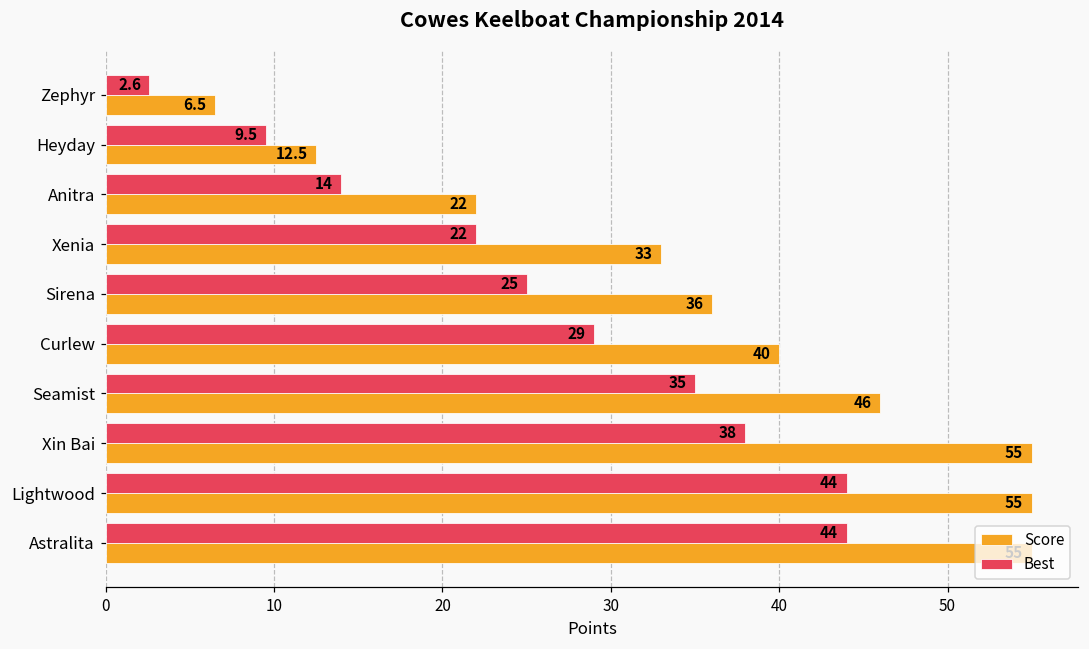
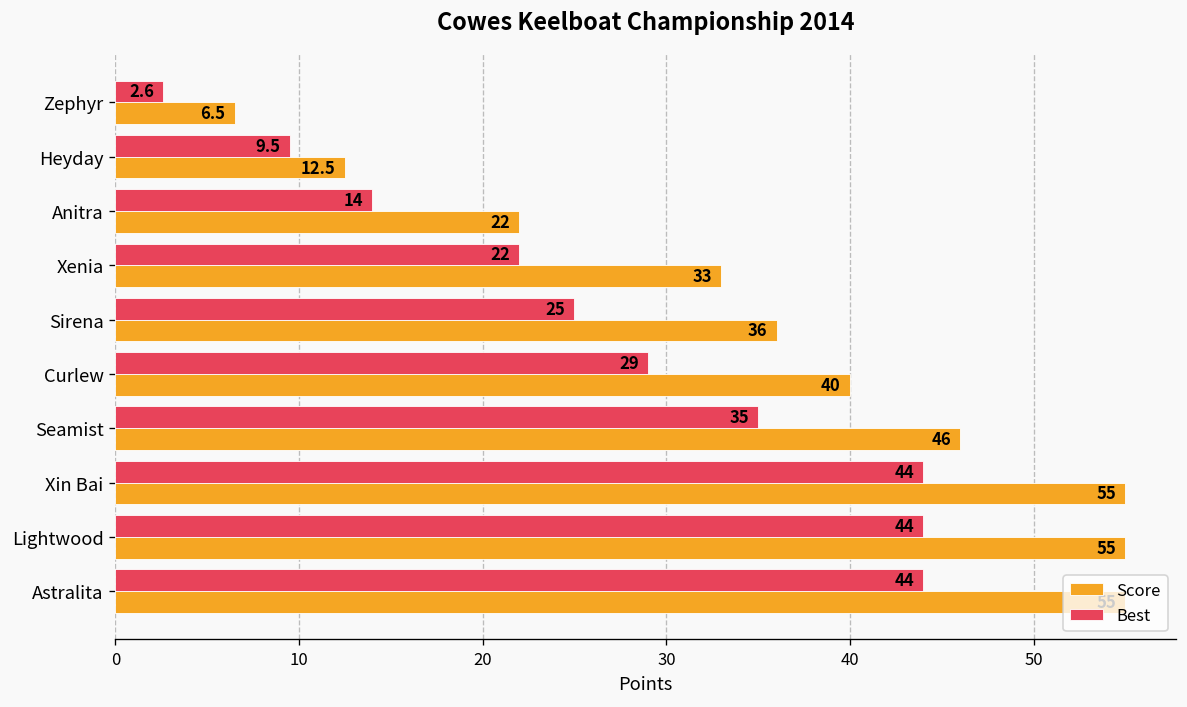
  {
    "Score": {
      "Zephyr": 6.5,
      "Heyday": 12.5,
      "Anitra": 22,
      "Xenia": 33,
      "Sirena": 36,
      "Curlew": 40,
      "Seamist": 46,
      "Xin Bai": 55,
      "Lightwood": 55
    },
    "Best": {
      "Zephyr": 2.6,
      "Heyday": 9.5,
      "Anitra": 14,
      "Xenia": 22,
      "Sirena": 25,
      "Curlew": 29,
      "Seamist": 35,
-     "Xin Bai": 38,
+     "Xin Bai": 44,
      "Lightwood": 44,
      "Astralita": 44
    }
  }
